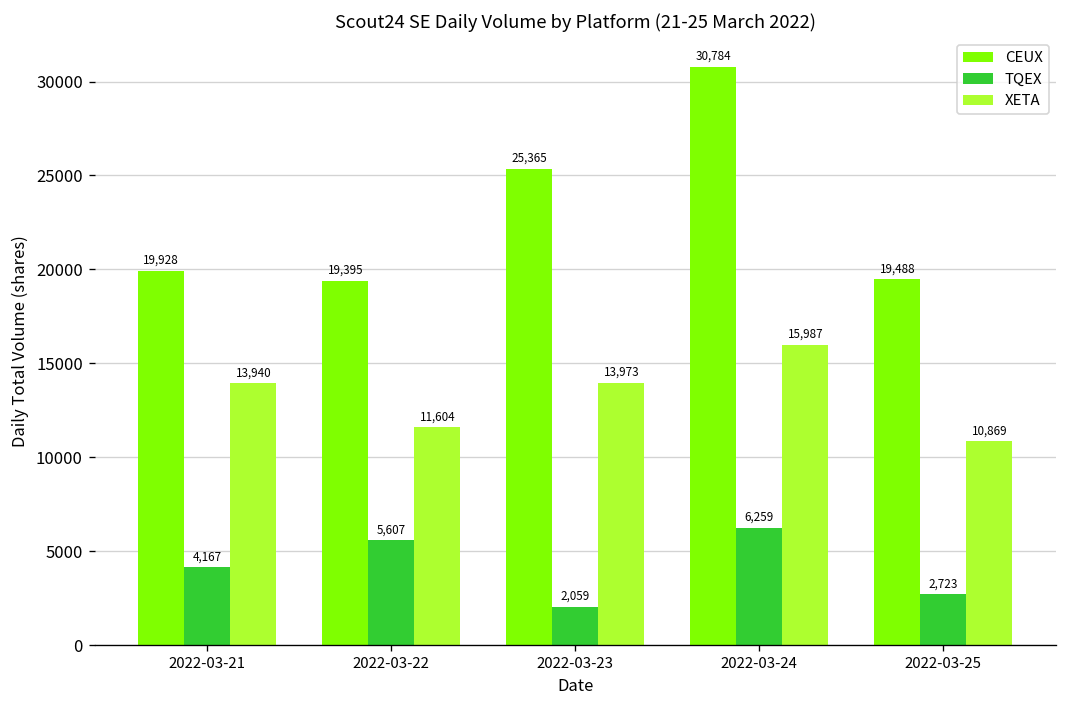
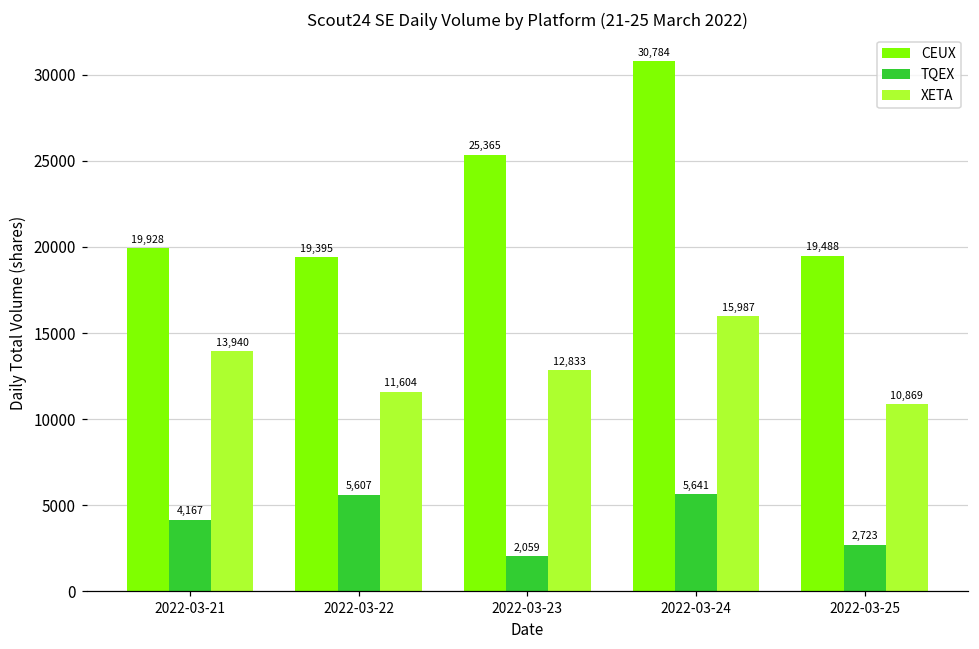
  {
    "CEUX": {
      "2022-03-21": "19,928",
      "2022-03-22": "19,395",
      "2022-03-23": "25,365",
      "2022-03-24": "30,784",
      "2022-03-25": "19,488"
    },
    "TQEX": {
      "2022-03-21": "4,167",
      "2022-03-22": "5,607",
      "2022-03-23": "2,059",
-     "2022-03-24": "6,259",
+     "2022-03-24": "5,641",
      "2022-03-25": "2,723"
    },
    "XETA": {
      "2022-03-21": "13,940",
      "2022-03-22": "11,604",
-     "2022-03-23": "13,973",
+     "2022-03-23": "12,833",
      "2022-03-24": "15,987",
      "2022-03-25": "10,869"
    }
  }
